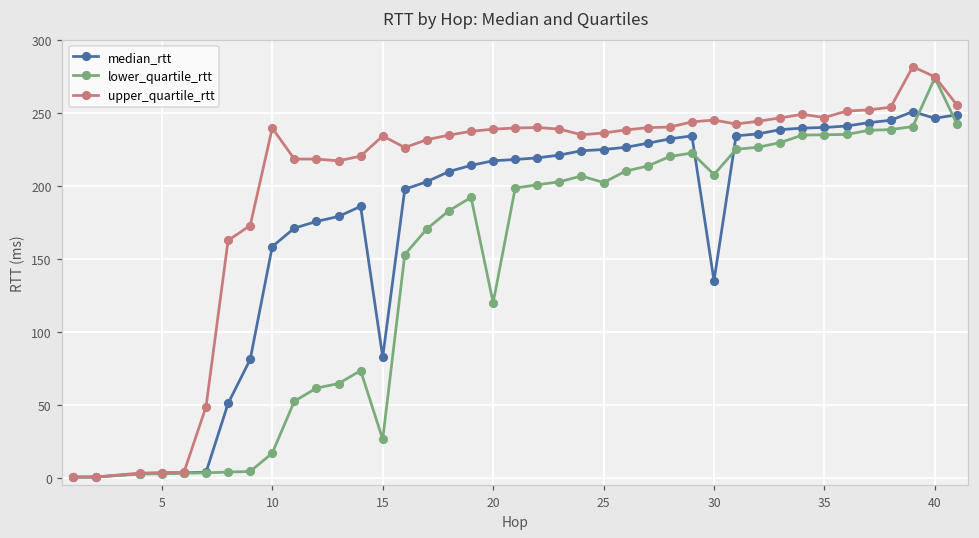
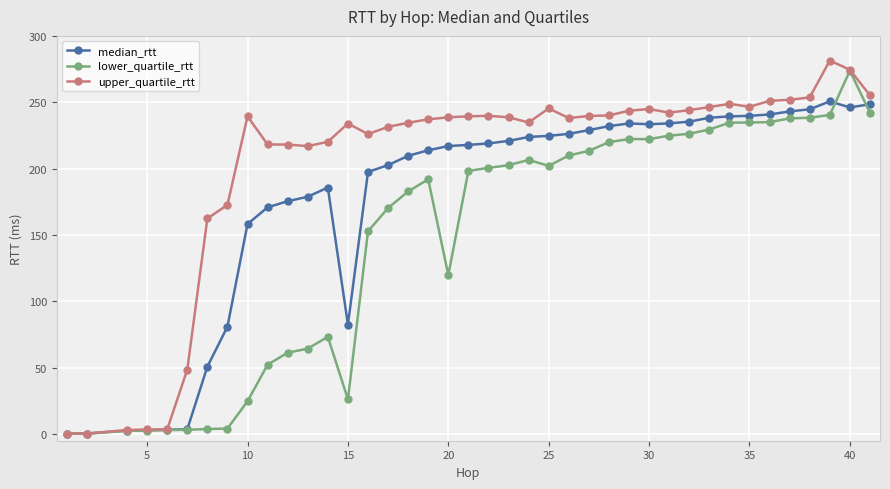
  {
    "median_rtt": {
      "10": 158,
      "15": 83,
      "20": 217,
      "25": 225,
-     "30": 135,
+     "30": 233,
      "35": 240,
      "40": 246
    },
    "lower_quartile_rtt": {
-     "10": 17,
+     "10": 25,
      "15": 26,
      "20": 120,
      "25": 202,
-     "30": 208,
+     "30": 222,
      "35": 235
    },
    "upper_quartile_rtt": {
      "10": 239,
      "15": 234,
      "20": 239,
-     "25": 236,
+     "25": 245,
      "30": 245,
      "35": 247
    }
  }
